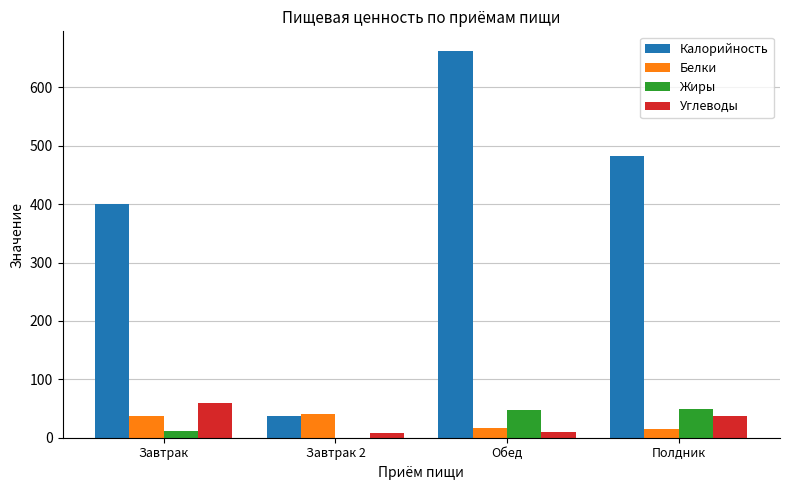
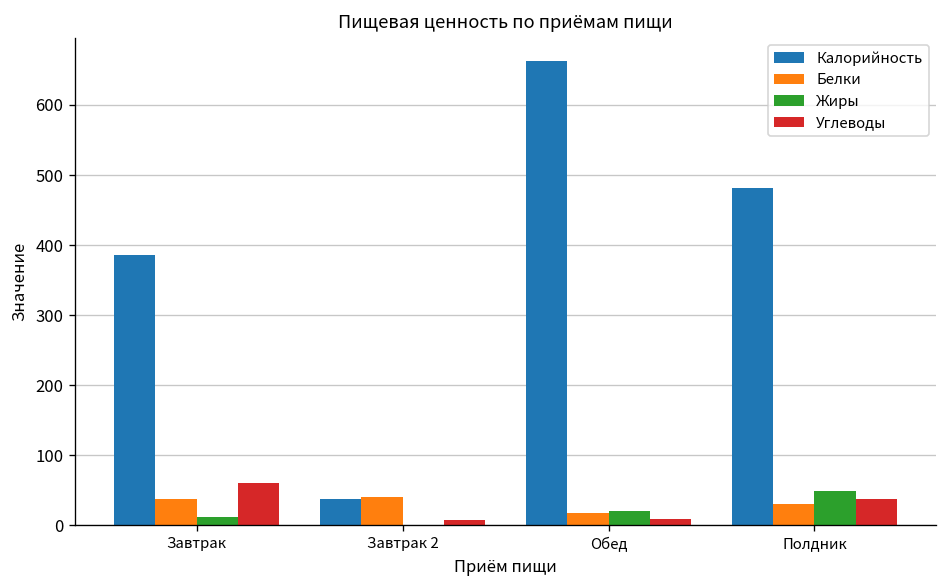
  {
    "Калорийность": {
-     "Завтрак": 400,
+     "Завтрак": 390,
      "Завтрак 2": 40,
      "Обед": 660,
      "Полдник": 480
    },
    "Белки": {
      "Завтрак": 40,
      "Завтрак 2": 40,
      "Обед": 20,
-     "Полдник": 20
+     "Полдник": 30
    },
    "Жиры": {
      "Завтрак": 10,
      "Завтрак 2": 0,
-     "Обед": 50,
+     "Обед": 20,
      "Полдник": 50
    },
    "Углеводы": {
      "Завтрак": 60,
      "Завтрак 2": 10,
      "Обед": 10,
      "Полдник": 40
    }
  }
